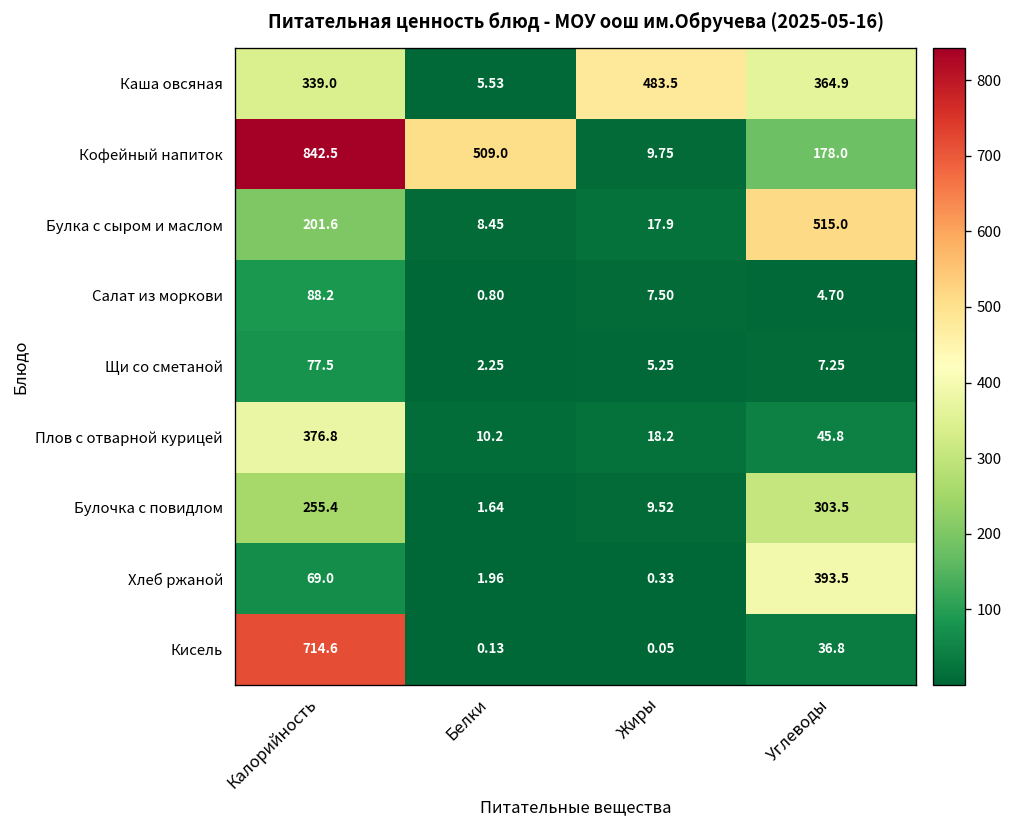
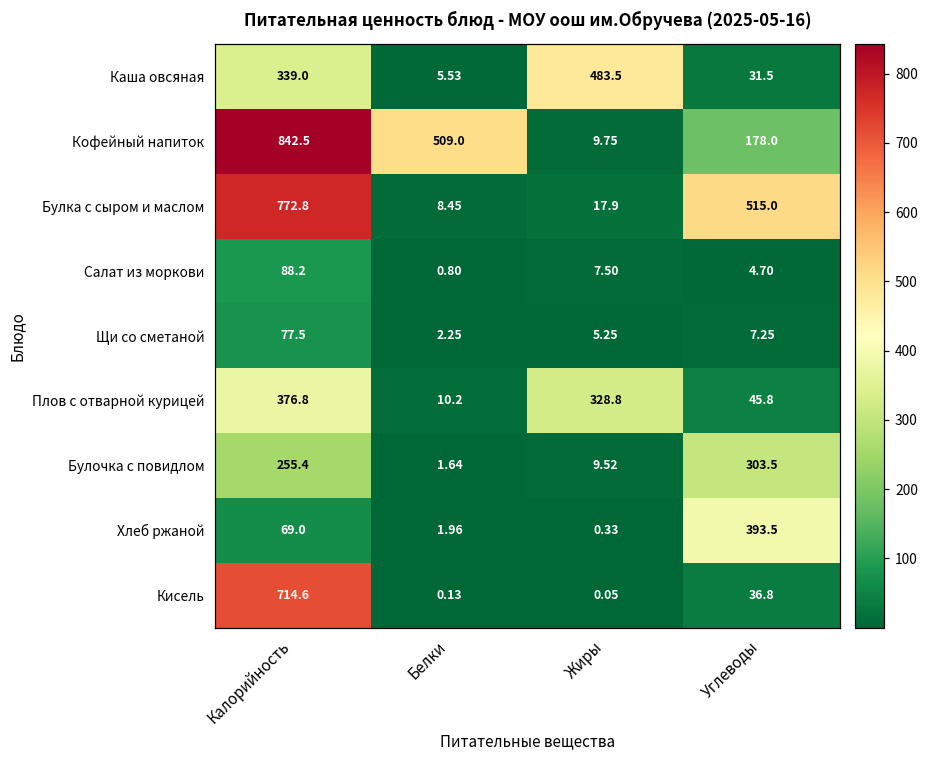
  {
    "Каша овсяная": {
      "Калорийность": 339.0,
      "Белки": 5.53,
      "Жиры": 483.5,
-     "Углеводы": 364.9
+     "Углеводы": 31.5
    },
    "Кофейный напиток": {
      "Калорийность": 842.5,
      "Белки": 509.0,
      "Жиры": 9.75,
      "Углеводы": 178.0
    },
    "Булка с сыром и маслом": {
-     "Калорийность": 201.6,
+     "Калорийность": 772.8,
      "Белки": 8.45,
      "Жиры": 17.9,
      "Углеводы": 515.0
    },
    "Салат из моркови": {
      "Калорийность": 88.2,
      "Белки": 0.80,
      "Жиры": 7.50,
      "Углеводы": 4.70
    },
    "Щи со сметаной": {
      "Калорийность": 77.5,
      "Белки": 2.25,
      "Жиры": 5.25,
      "Углеводы": 7.25
    },
    "Плов с отварной курицей": {
      "Калорийность": 376.8,
      "Белки": 10.2,
-     "Жиры": 18.2,
+     "Жиры": 328.8,
      "Углеводы": 45.8
    },
    "Булочка с повидлом": {
      "Калорийность": 255.4,
      "Белки": 1.64,
      "Жиры": 9.52,
      "Углеводы": 303.5
    },
    "Хлеб ржаной": {
      "Калорийность": 69.0,
      "Белки": 1.96,
      "Жиры": 0.33,
      "Углеводы": 393.5
    },
    "Кисель": {
      "Калорийность": 714.6,
      "Белки": 0.13,
      "Жиры": 0.05,
      "Углеводы": 36.8
    }
  }
